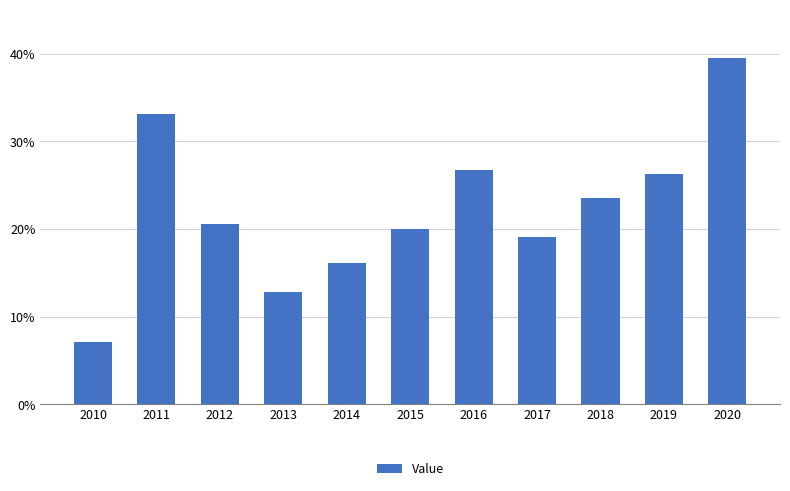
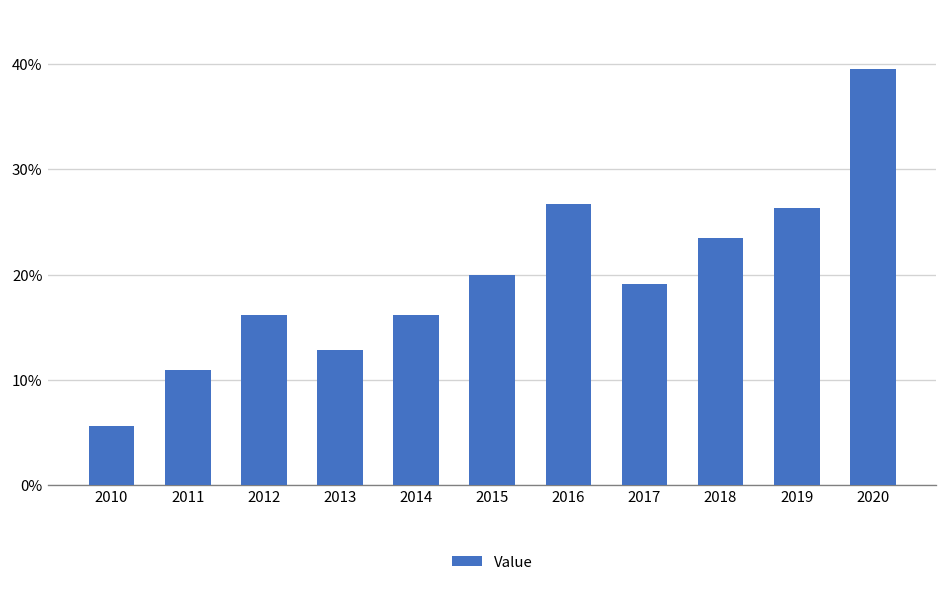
  {
-   "2010": "7%",
-   "2011": "33%",
-   "2012": "21%",
+   "2010": "6%",
+   "2011": "11%",
+   "2012": "16%",
    "2013": "13%",
    "2014": "16%",
    "2015": "20%",
    "2016": "27%",
    "2017": "19%",
    "2018": "24%",
    "2019": "26%",
    "2020": "40%"
  }
